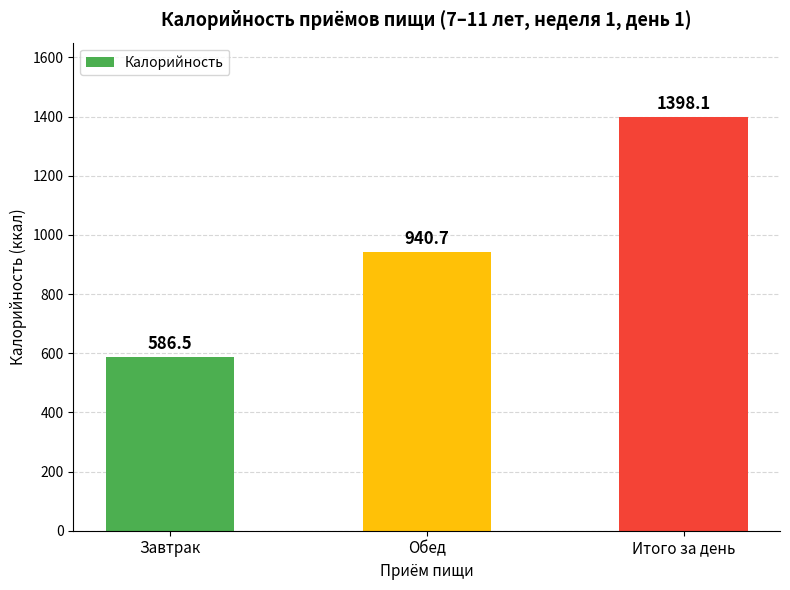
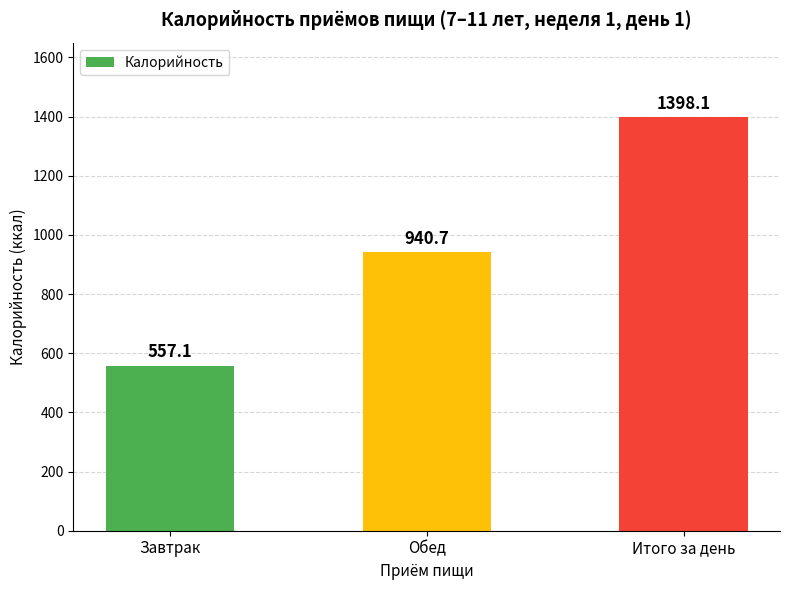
  {
-   "Завтрак": 586.5,
+   "Завтрак": 557.1,
    "Обед": 940.7,
    "Итого за день": 1398.1
  }
